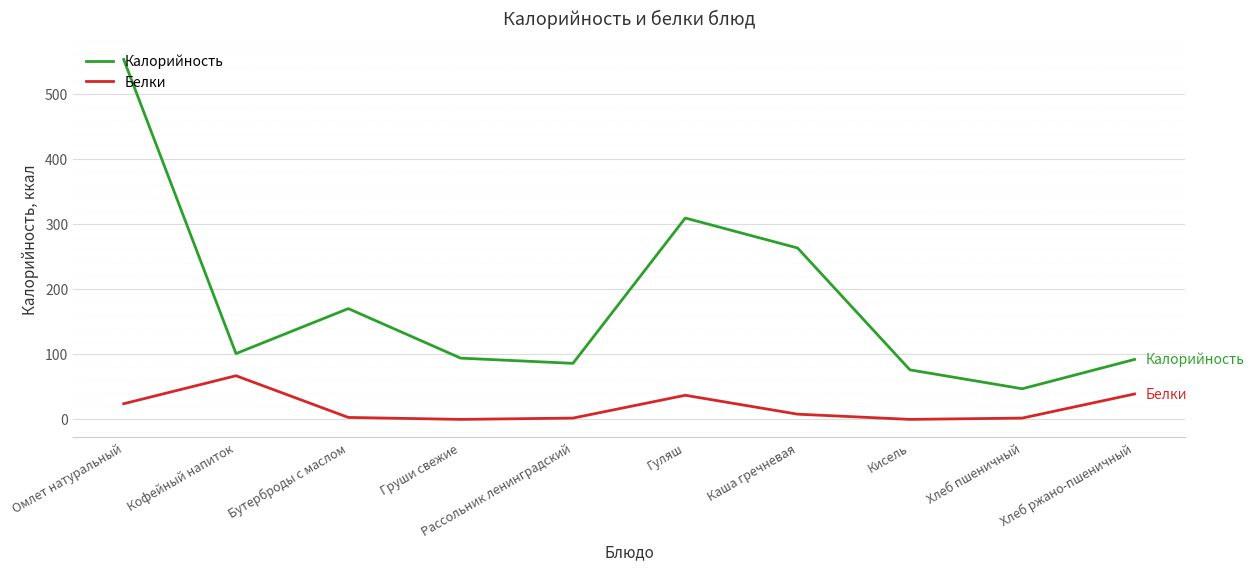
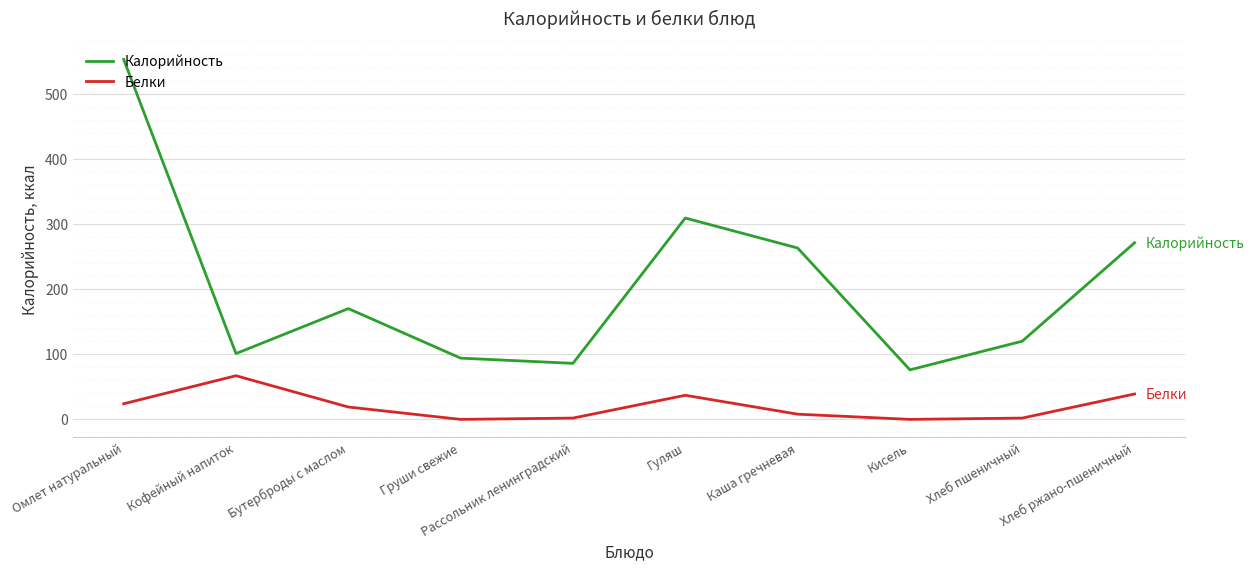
  {
    "Калорийность": {
      "Омлет натуральный": 550,
      "Кофейный напиток": 100,
      "Бутерброды с маслом": 170,
      "Груши свежие": 90,
      "Рассольник ленинградский": 90,
      "Гуляш": 310,
      "Каша гречневая": 260,
      "Кисель": 80,
-     "Хлеб пшеничный": 50,
-     "Хлеб ржано-пшеничный": 90
+     "Хлеб пшеничный": 120,
+     "Хлеб ржано-пшеничный": 270
    },
    "Белки": {
      "Омлет натуральный": 20,
      "Кофейный напиток": 70,
-     "Бутерброды с маслом": 0,
+     "Бутерброды с маслом": 20,
      "Груши свежие": 0,
      "Рассольник ленинградский": 0,
      "Гуляш": 40,
      "Каша гречневая": 10,
      "Кисель": 0,
      "Хлеб пшеничный": 0,
      "Хлеб ржано-пшеничный": 40
    }
  }
